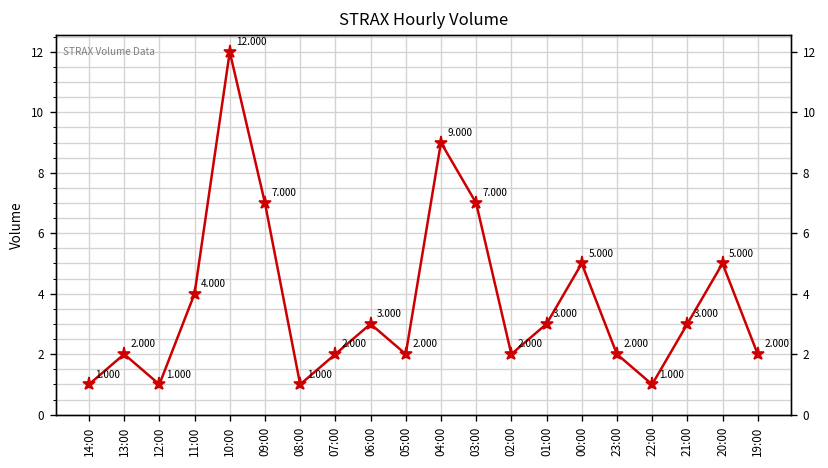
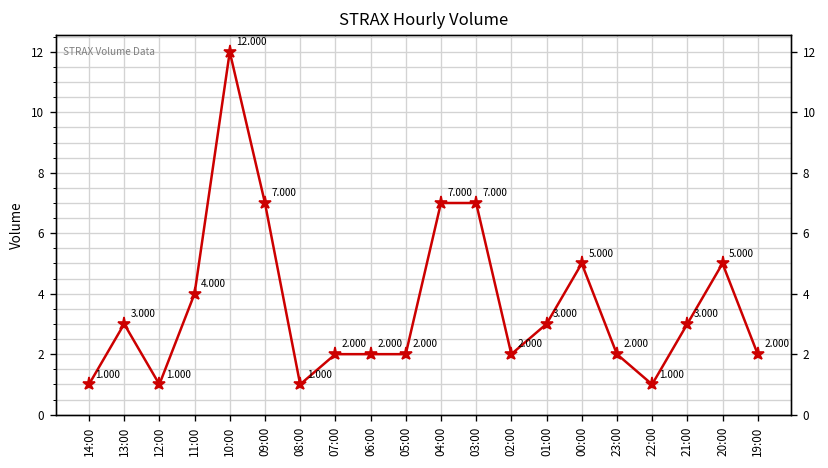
  {
    "14:00": 1.000,
-   "13:00": 2.000,
+   "13:00": 3.000,
    "12:00": 1.000,
    "11:00": 4.000,
    "10:00": 12.000,
    "09:00": 7.000,
    "08:00": 1.000,
-   "06:00": 3.000,
+   "06:00": 2.000,
    "05:00": 2.000,
-   "04:00": 9.000,
+   "04:00": 7.000,
    "03:00": 7.000,
    "02:00": 2.000,
    "01:00": 3.000,
    "00:00": 5.000,
    "23:00": 2.000,
    "22:00": 1.000,
    "21:00": 3.000,
    "20:00": 5.000,
    "19:00": 2.000
  }
